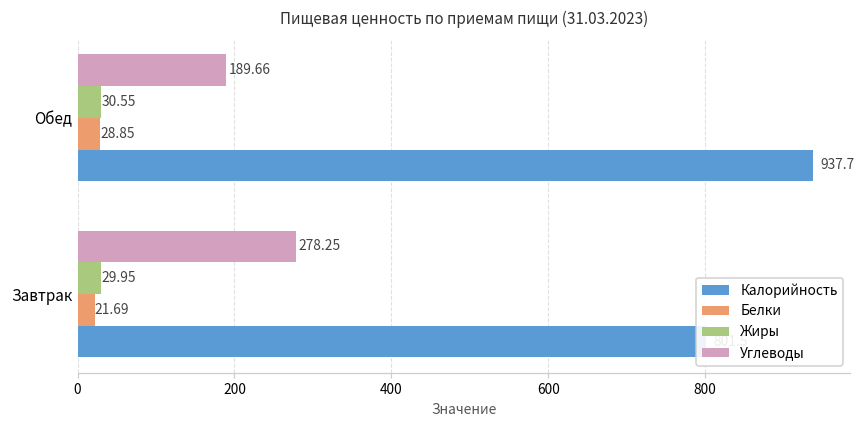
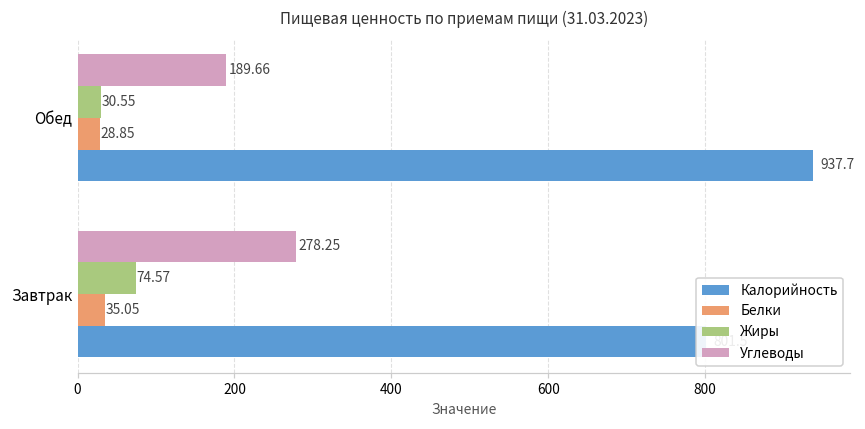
  {
    "Калорийность": {
      "Обед": 937.7
    },
    "Белки": {
      "Обед": 28.85,
-     "Завтрак": 21.69
+     "Завтрак": 35.05
    },
    "Жиры": {
      "Обед": 30.55,
-     "Завтрак": 29.95
+     "Завтрак": 74.57
    },
    "Углеводы": {
      "Обед": 189.66,
      "Завтрак": 278.25
    }
  }
